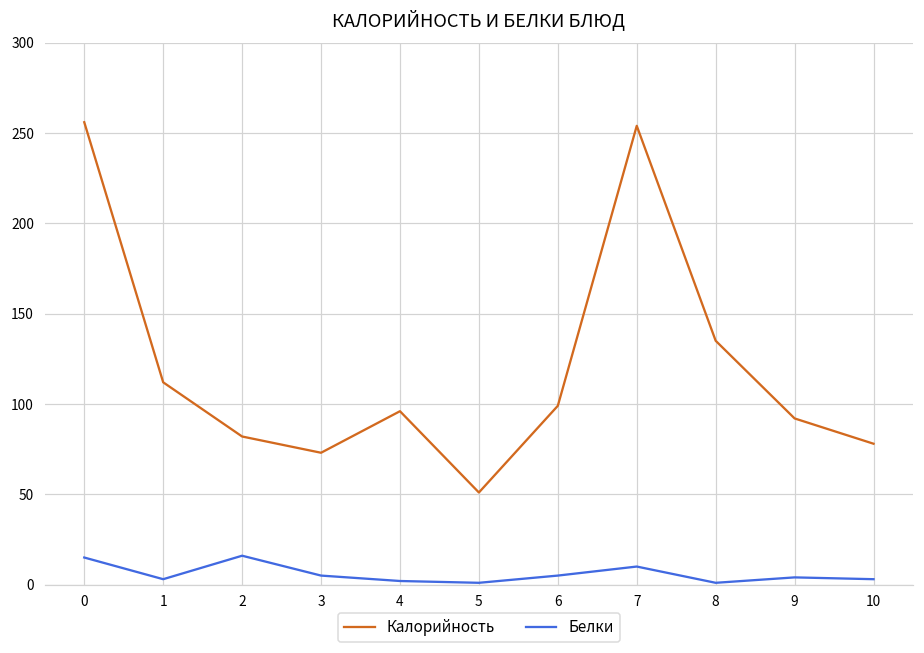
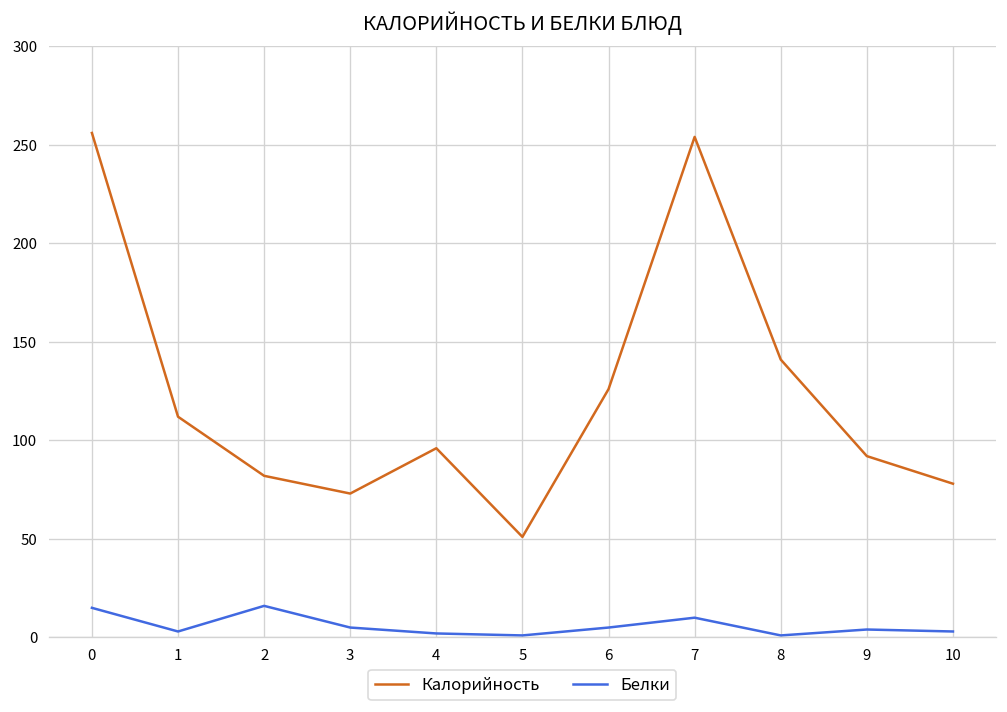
  {
    "Калорийность": {
      "0": 256,
      "1": 112,
      "2": 82,
      "3": 73,
      "4": 96,
      "5": 51,
-     "6": 99,
+     "6": 126,
      "7": 254,
-     "8": 135,
+     "8": 141,
      "9": 92,
      "10": 78
    },
    "Белки": {
      "0": 15,
      "1": 3,
      "2": 16,
      "3": 5,
      "4": 2,
      "5": 1,
      "6": 5,
      "7": 10,
      "8": 1,
      "9": 4,
      "10": 3
    }
  }
